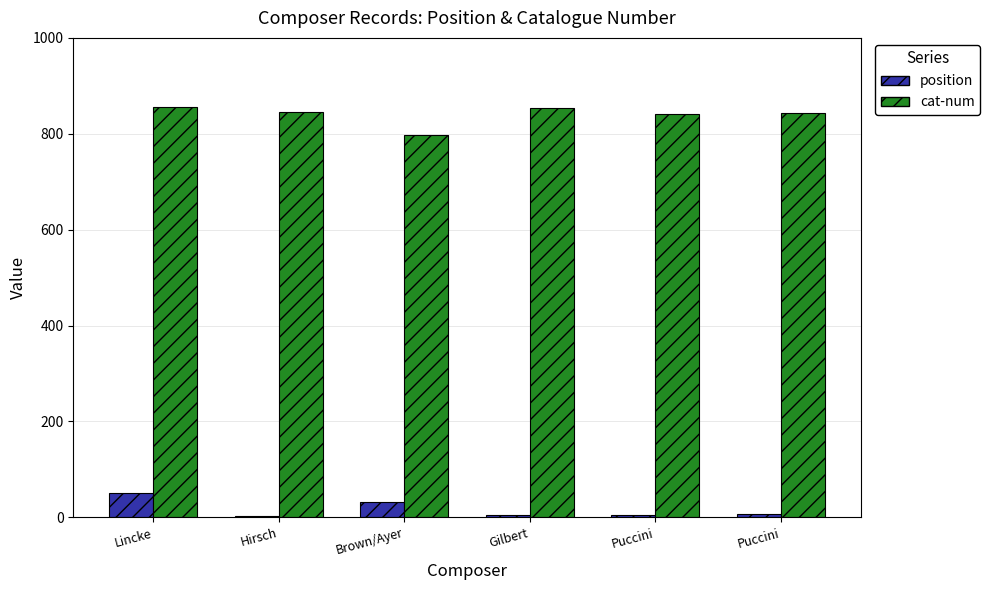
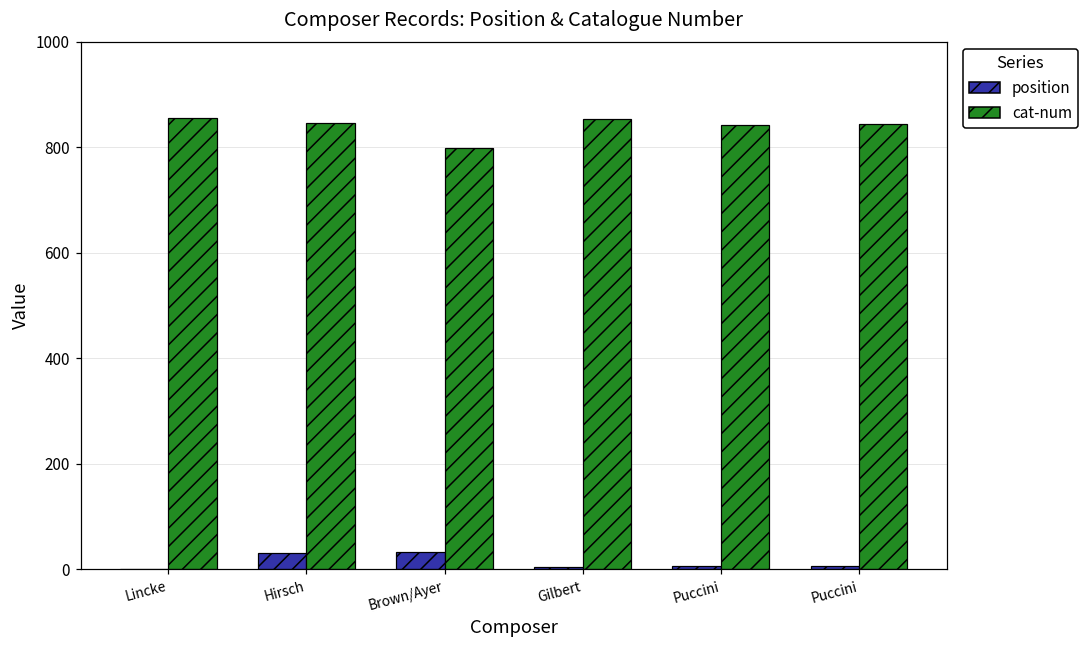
  {
    "position": {
-     "Lincke": 50,
-     "Hirsch": 0,
+     "Lincke": 0,
+     "Hirsch": 30,
      "Brown/Ayer": 30
    },
    "cat-num": {
      "Lincke": 860,
      "Hirsch": 850,
      "Brown/Ayer": 800,
      "Gilbert": 850
    }
  }
